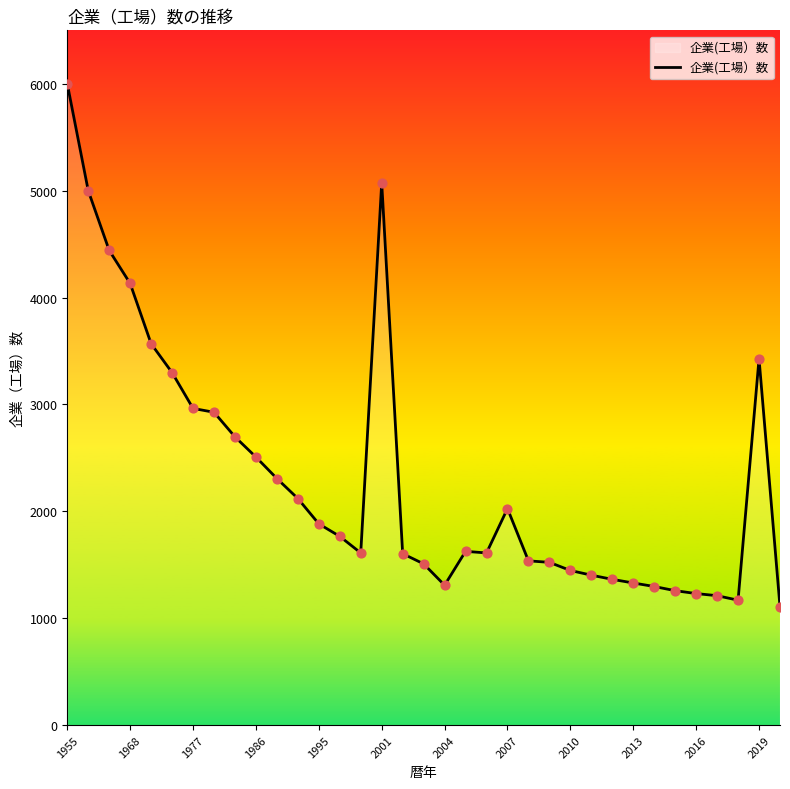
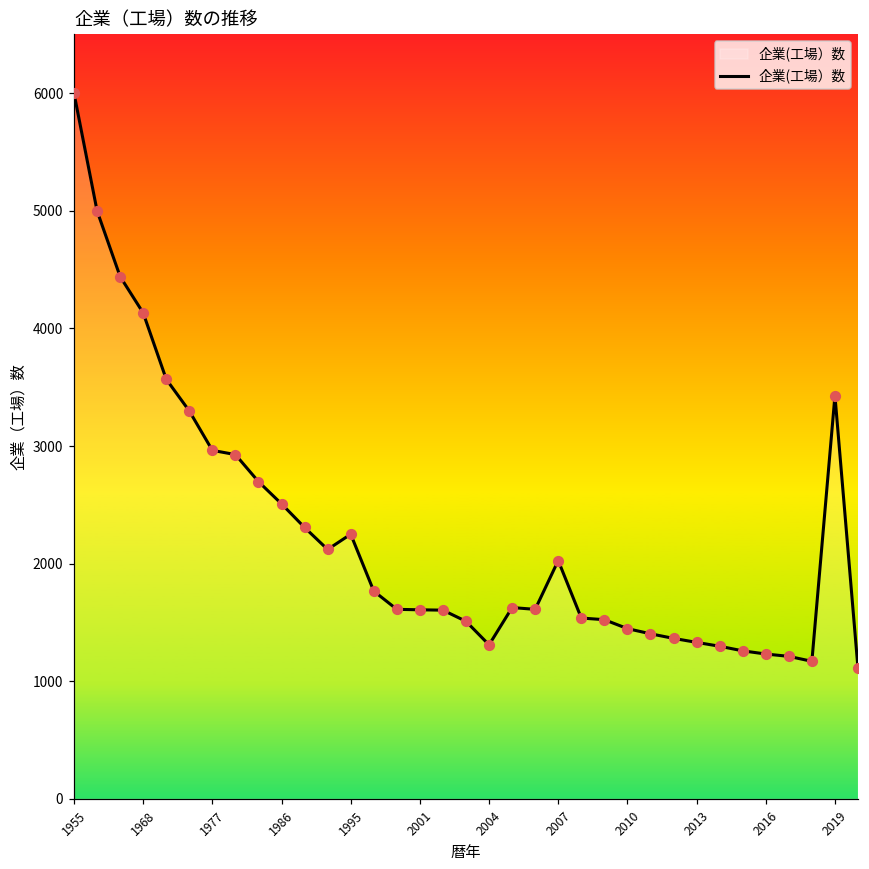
  {
    "1955": 6000,
    "1968": 4130,
    "1977": 2960,
    "1986": 2510,
-   "1995": 1880,
-   "2001": 5070,
+   "1995": 2250,
+   "2001": 1610,
    "2004": 1310,
    "2007": 2030,
    "2010": 1450,
    "2013": 1330,
    "2016": 1230,
    "2019": 3430
  }
